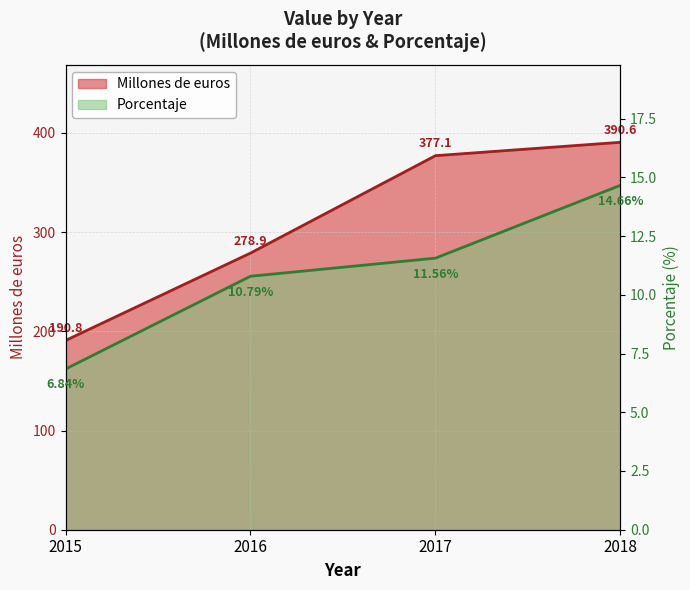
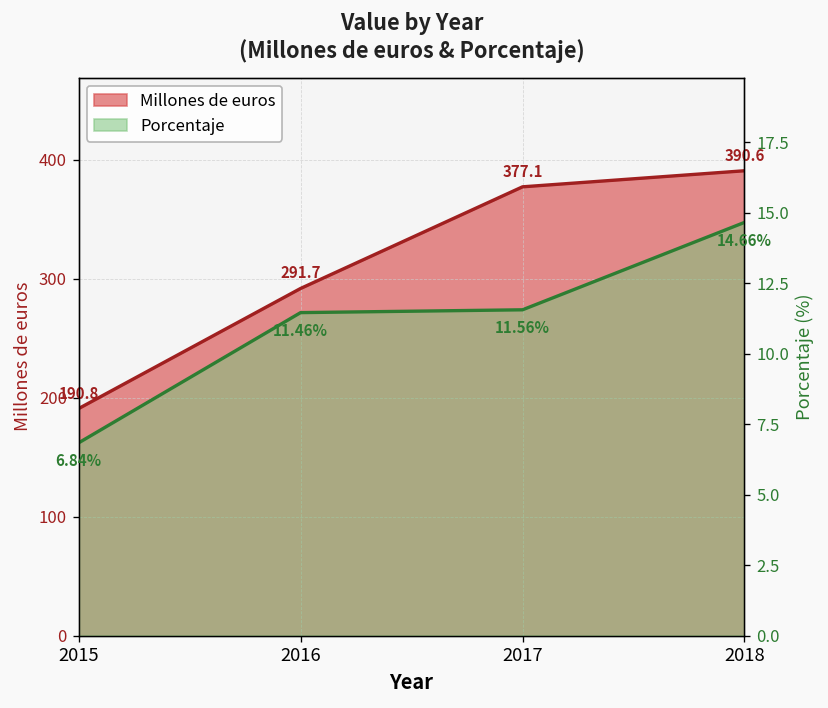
  {
    "Millones de euros": {
      "2015": "190.8",
-     "2016": "278.9",
+     "2016": "291.7",
      "2017": "377.1",
      "2018": "390.6"
    },
    "Porcentaje": {
      "2015": "6.84%",
-     "2016": "10.79%",
+     "2016": "11.46%",
      "2017": "11.56%",
      "2018": "14.66%"
    }
  }
